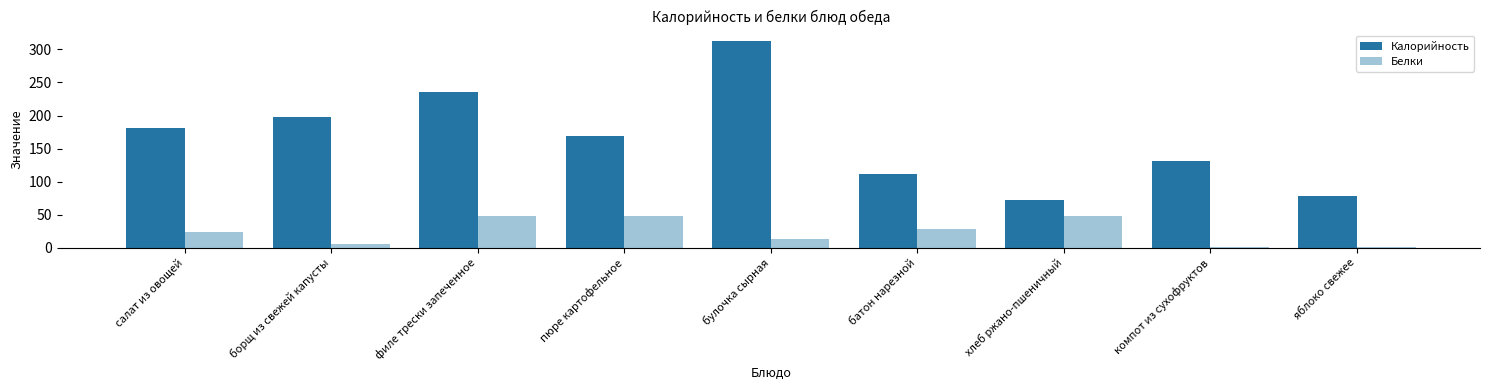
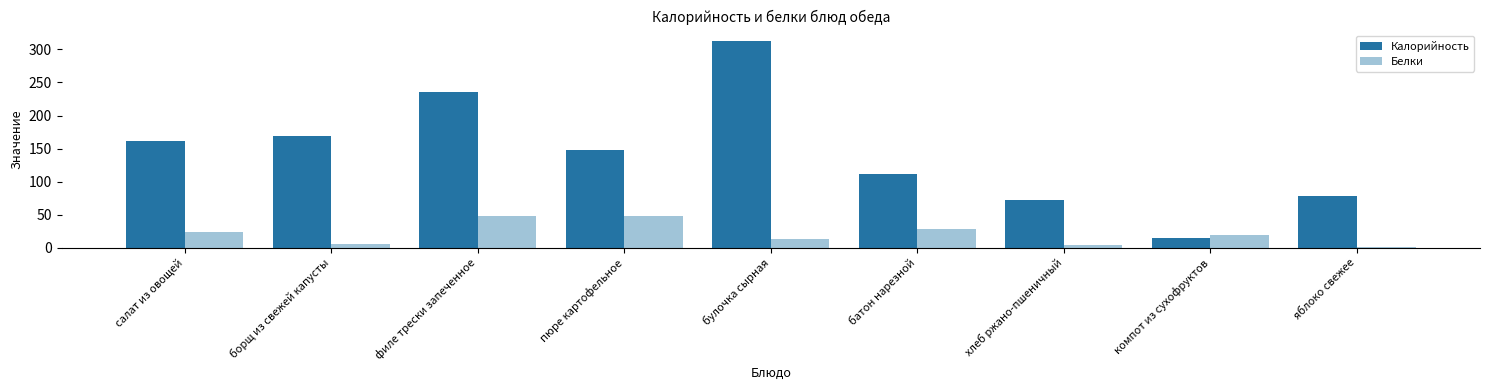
  {
    "Калорийность": {
-     "салат из овощей": 180,
-     "борщ из свежей капусты": 200,
+     "салат из овощей": 160,
+     "борщ из свежей капусты": 170,
      "филе трески запеченное": 240,
-     "пюре картофельное": 170,
+     "пюре картофельное": 150,
      "булочка сырная": 310,
      "батон нарезной": 110,
      "хлеб ржано-пшеничный": 70,
-     "компот из сухофруктов": 130,
+     "компот из сухофруктов": 10,
      "яблоко свежее": 80
    },
    "Белки": {
      "салат из овощей": 20,
      "борщ из свежей капусты": 10,
      "филе трески запеченное": 50,
      "пюре картофельное": 50,
      "булочка сырная": 10,
      "батон нарезной": 30,
-     "хлеб ржано-пшеничный": 50,
-     "компот из сухофруктов": 0
+     "хлеб ржано-пшеничный": 0,
+     "компот из сухофруктов": 20
    }
  }
